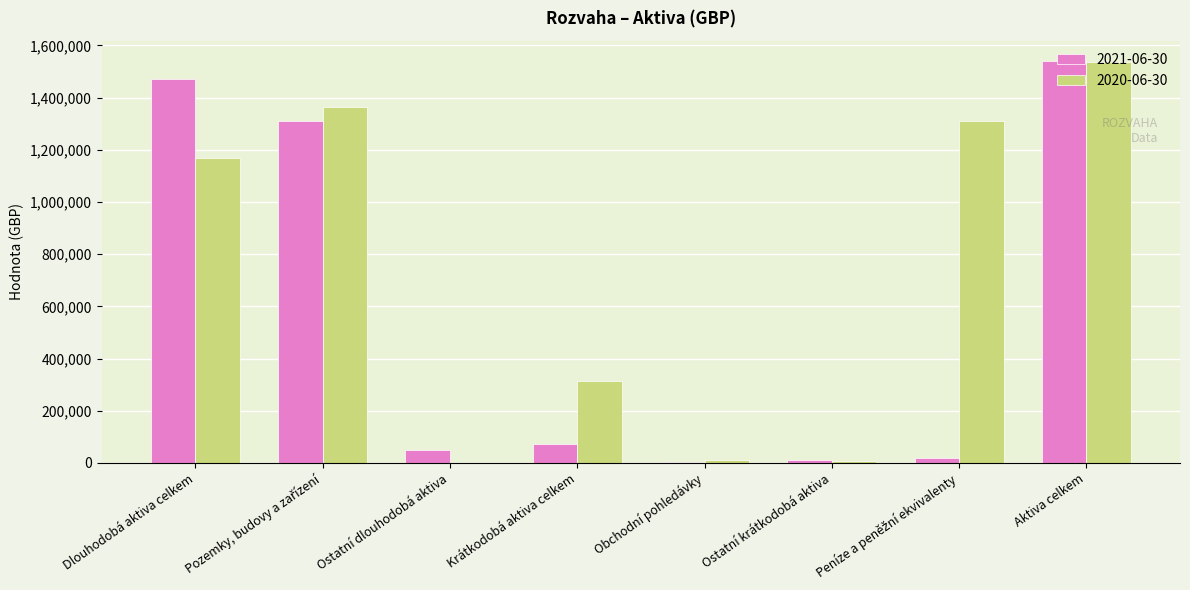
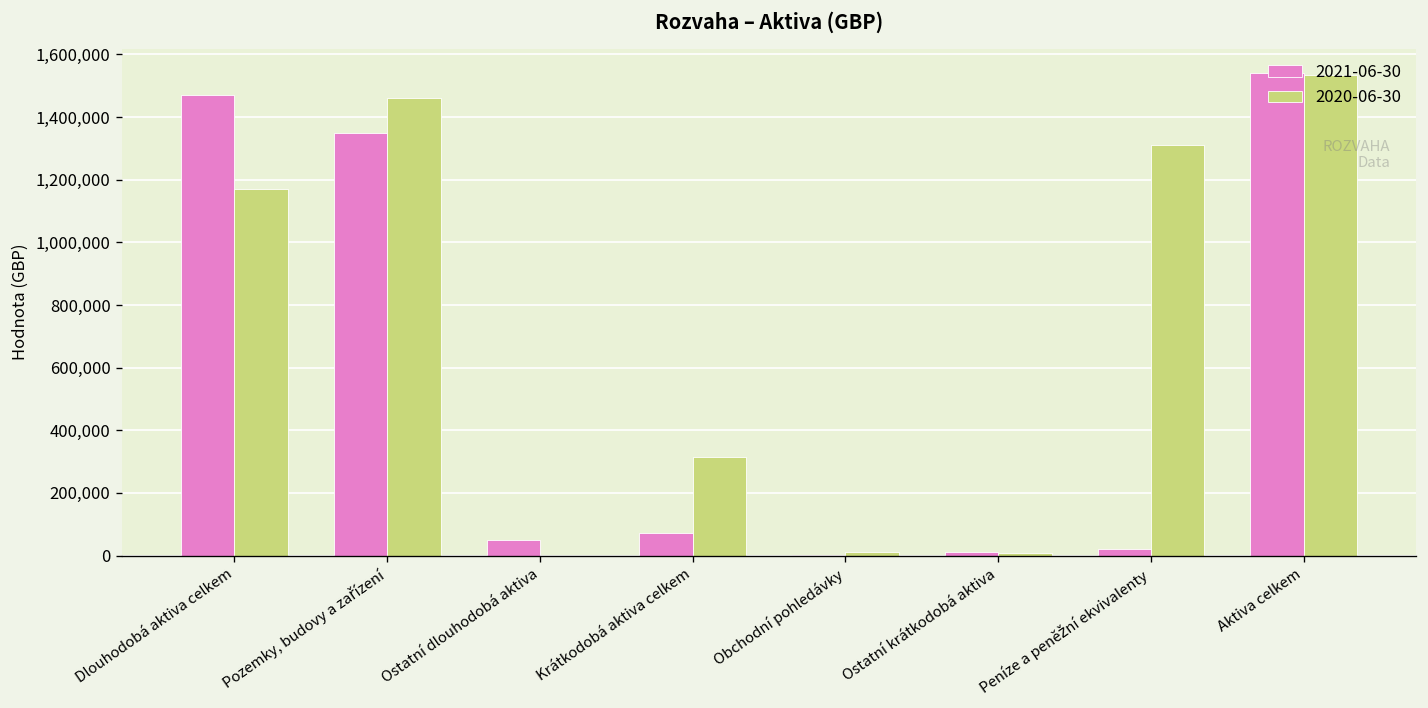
  {
    "2021-06-30": {
      "Dlouhodobá aktiva celkem": "1,470,000",
-     "Pozemky, budovy a zařízení": "1,310,000",
+     "Pozemky, budovy a zařízení": "1,350,000",
      "Ostatní dlouhodobá aktiva": "50,000",
      "Krátkodobá aktiva celkem": "70,000",
      "Ostatní krátkodobá aktiva": "10,000",
      "Peníze a peněžní ekvivalenty": "20,000",
      "Aktiva celkem": "1,540,000"
    },
    "2020-06-30": {
      "Dlouhodobá aktiva celkem": "1,170,000",
-     "Pozemky, budovy a zařízení": "1,360,000",
+     "Pozemky, budovy a zařízení": "1,460,000",
      "Ostatní dlouhodobá aktiva": "0",
      "Krátkodobá aktiva celkem": "320,000",
      "Obchodní pohledávky": "10,000",
      "Peníze a peněžní ekvivalenty": "1,310,000",
      "Aktiva celkem": "1,540,000"
    }
  }
